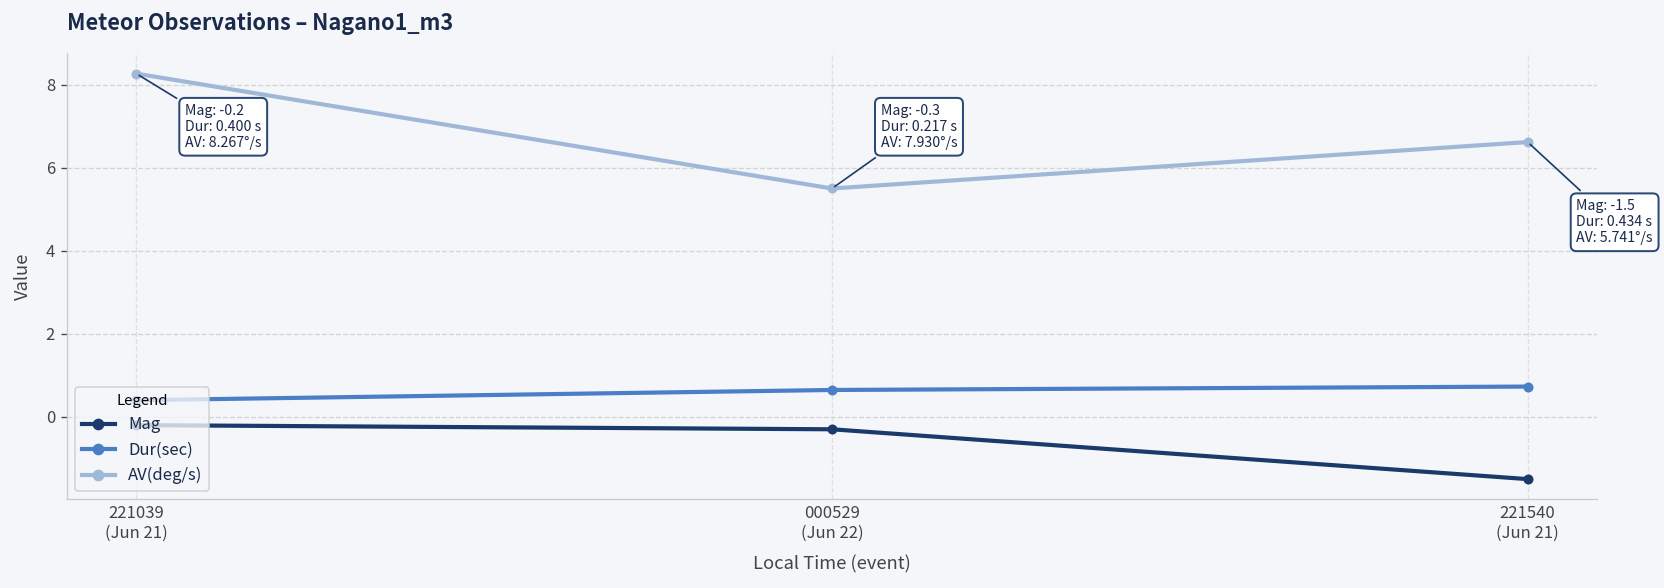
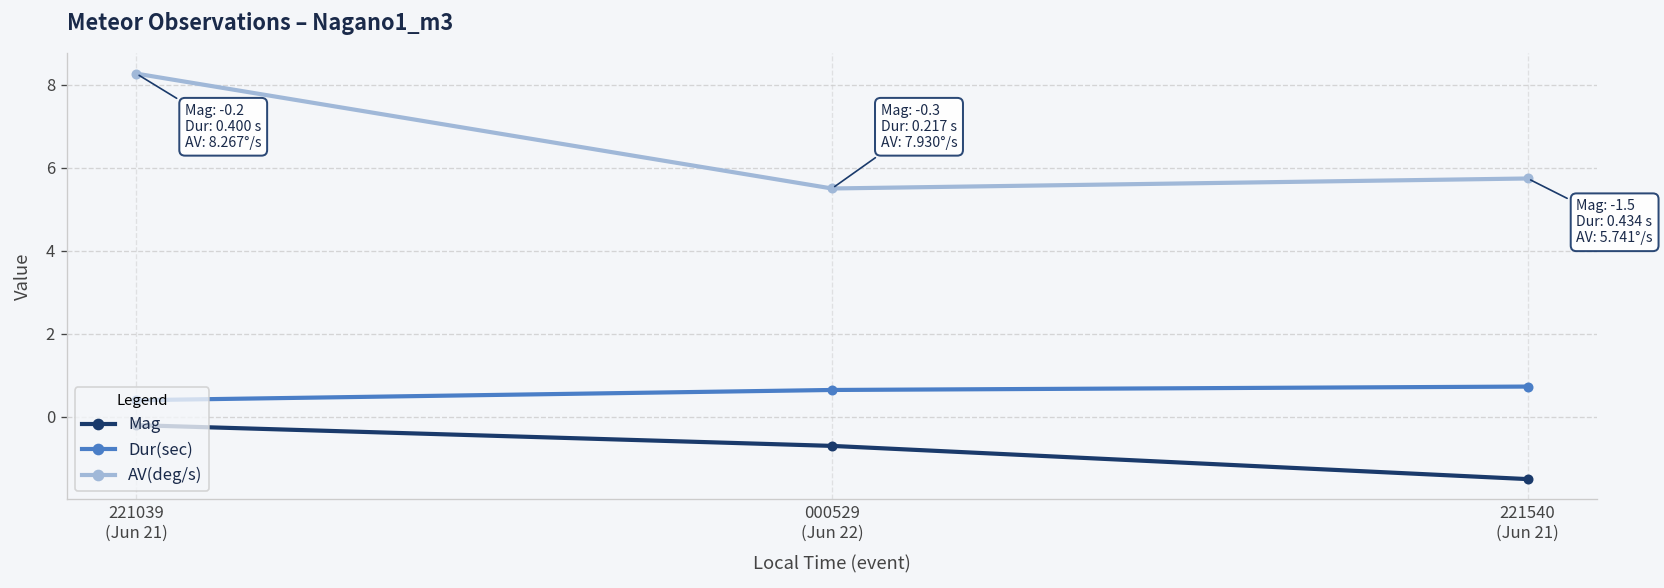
  {
    "Mag": {
-     "000529 (Jun 22)": -0.3,
+     "000529 (Jun 22)": -0.7,
      "221540 (Jun 21)": -1.5
    },
    "Dur(sec)": {
      "000529 (Jun 22)": 0.6,
      "221540 (Jun 21)": 0.7
    },
    "AV(deg/s)": {
-     "221540 (Jun 21)": 6.6
+     "221540 (Jun 21)": 5.7
    }
  }
